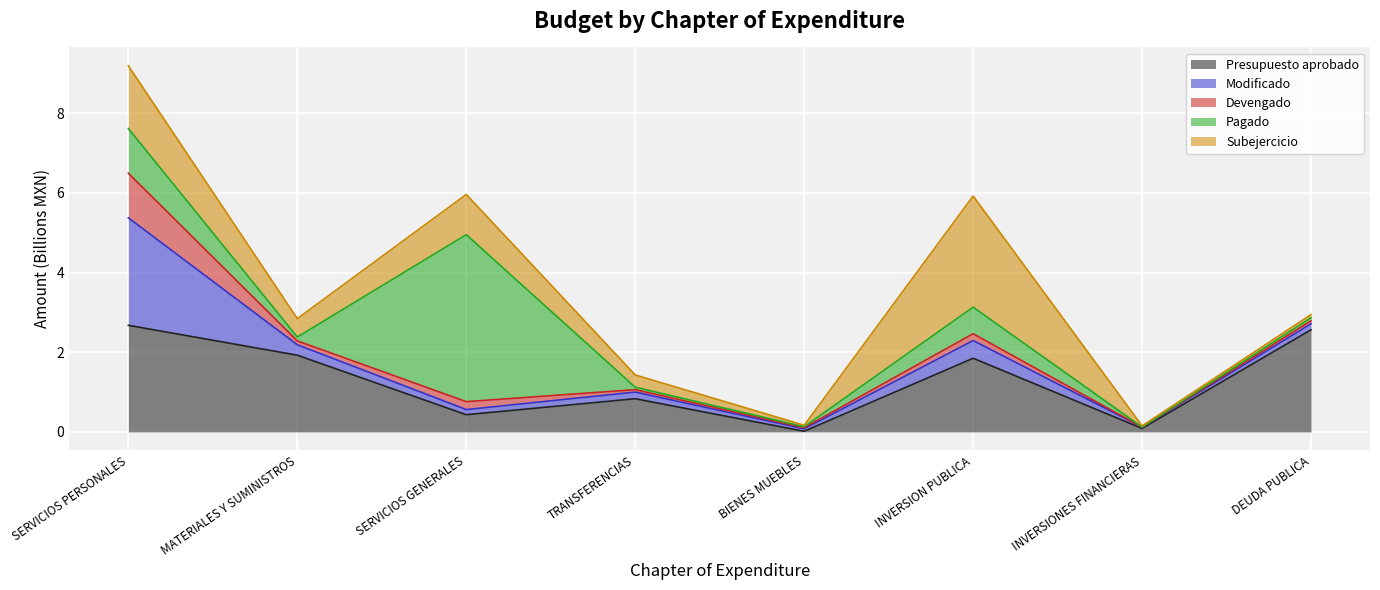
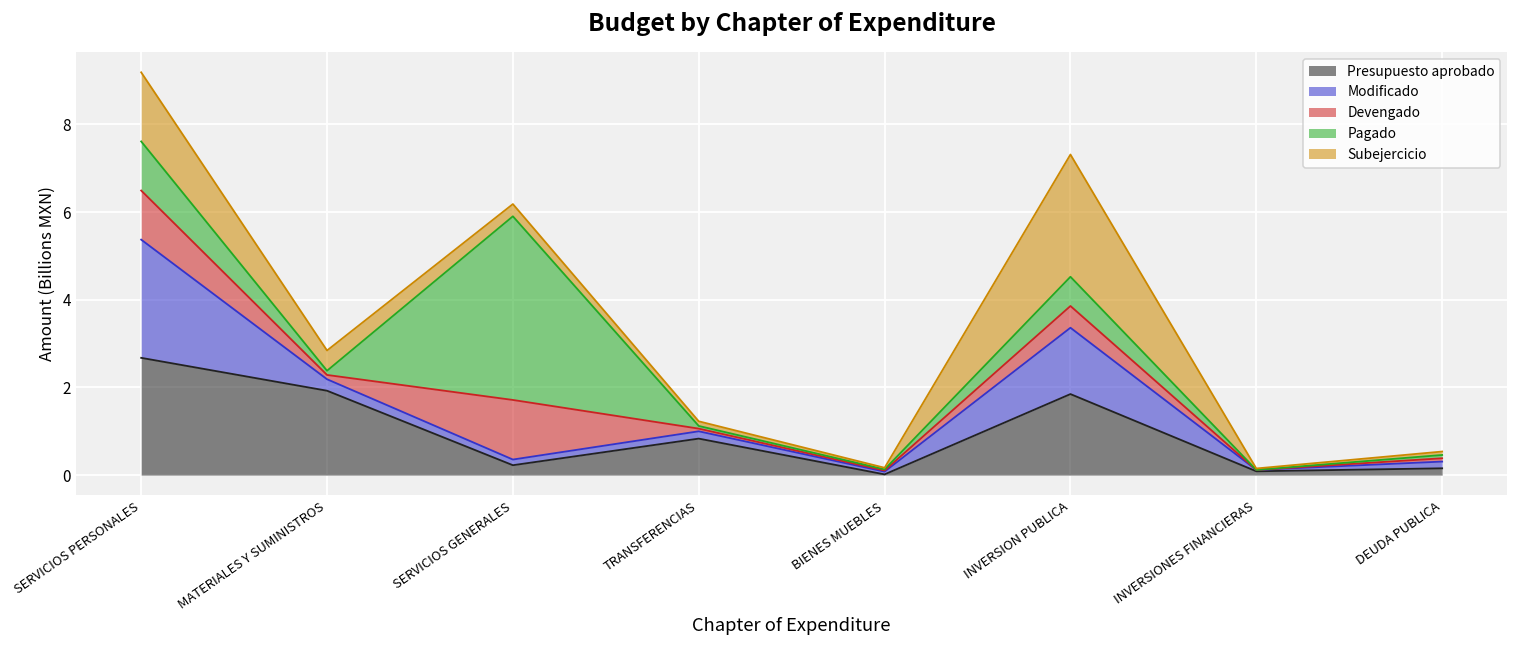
  {
    "Presupuesto aprobado": {
      "SERVICIOS PERSONALES": 2.7,
      "MATERIALES Y SUMINISTROS": 1.9,
-     "SERVICIOS GENERALES": 0.4,
+     "SERVICIOS GENERALES": 0.2,
      "TRANSFERENCIAS": 0.8,
      "INVERSION PUBLICA": 1.8,
-     "DEUDA PUBLICA": 2.6
+     "DEUDA PUBLICA": 0.2
    },
    "Modificado": {
      "SERVICIOS PERSONALES": 2.7,
      "MATERIALES Y SUMINISTROS": 0.3,
      "SERVICIOS GENERALES": 0.1,
-     "INVERSION PUBLICA": 0.4,
+     "INVERSION PUBLICA": 1.5,
      "DEUDA PUBLICA": 0.2
    },
    "Devengado": {
      "SERVICIOS PERSONALES": 1.1,
      "MATERIALES Y SUMINISTROS": 0.1,
-     "SERVICIOS GENERALES": 0.2,
-     "INVERSION PUBLICA": 0.2,
+     "SERVICIOS GENERALES": 1.4,
+     "INVERSION PUBLICA": 0.5,
      "DEUDA PUBLICA": 0.1
    },
    "Pagado": {
      "SERVICIOS PERSONALES": 1.1,
      "MATERIALES Y SUMINISTROS": 0.1,
      "SERVICIOS GENERALES": 4.2,
      "INVERSION PUBLICA": 0.7,
      "DEUDA PUBLICA": 0.1
    },
    "Subejercicio": {
      "SERVICIOS PERSONALES": 1.6,
      "MATERIALES Y SUMINISTROS": 0.5,
-     "SERVICIOS GENERALES": 1.0,
-     "TRANSFERENCIAS": 0.3,
+     "SERVICIOS GENERALES": 0.3,
+     "TRANSFERENCIAS": 0.1,
      "INVERSION PUBLICA": 2.8,
      "DEUDA PUBLICA": 0.1
    }
  }
